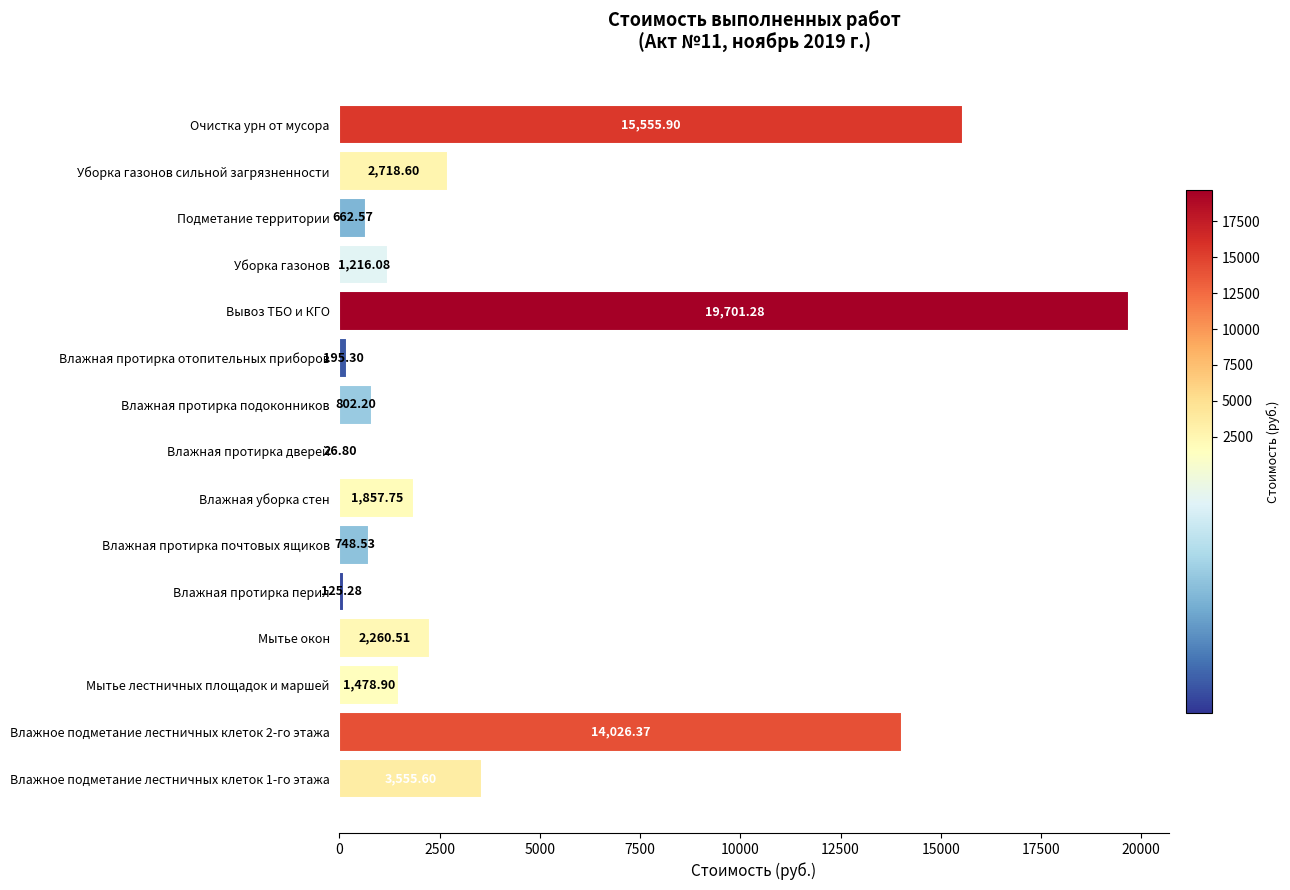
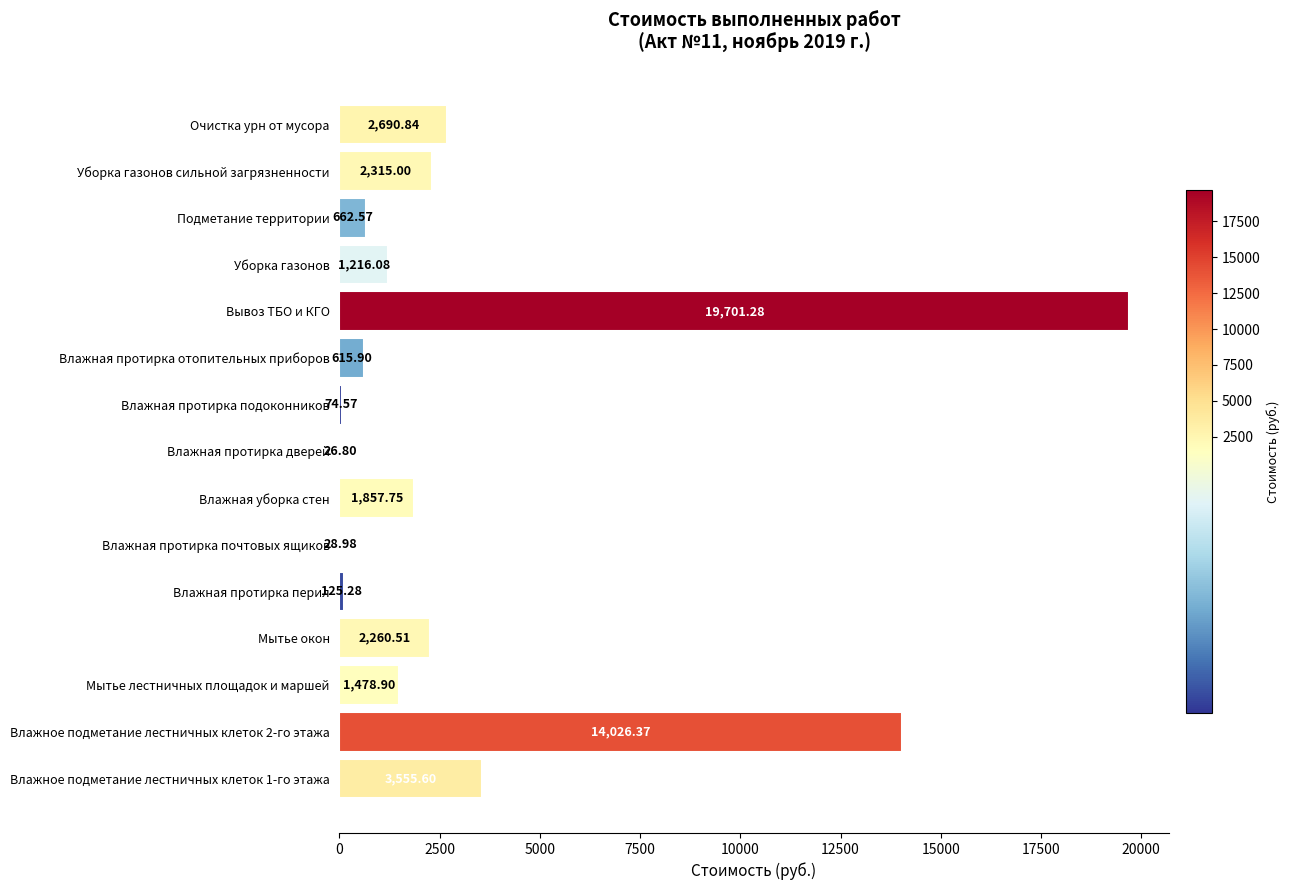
  {
-   "Очистка урн от мусора": "15,555.90",
-   "Уборка газонов сильной загрязненности": "2,718.60",
+   "Очистка урн от мусора": "2,690.84",
+   "Уборка газонов сильной загрязненности": "2,315.00",
    "Подметание территории": "662.57",
    "Уборка газонов": "1,216.08",
    "Вывоз ТБО и КГО": "19,701.28",
-   "Влажная протирка отопительных приборов": "195.30",
-   "Влажная протирка подоконников": "802.20",
+   "Влажная протирка отопительных приборов": "615.90",
+   "Влажная протирка подоконников": "74.57",
    "Влажная протирка дверей": "26.80",
    "Влажная уборка стен": "1,857.75",
-   "Влажная протирка почтовых ящиков": "748.53",
+   "Влажная протирка почтовых ящиков": "28.98",
    "Влажная протирка перил": "125.28",
    "Мытье окон": "2,260.51",
    "Мытье лестничных площадок и маршей": "1,478.90",
    "Влажное подметание лестничных клеток 2-го этажа": "14,026.37",
    "Влажное подметание лестничных клеток 1-го этажа": "3,555.60"
  }
